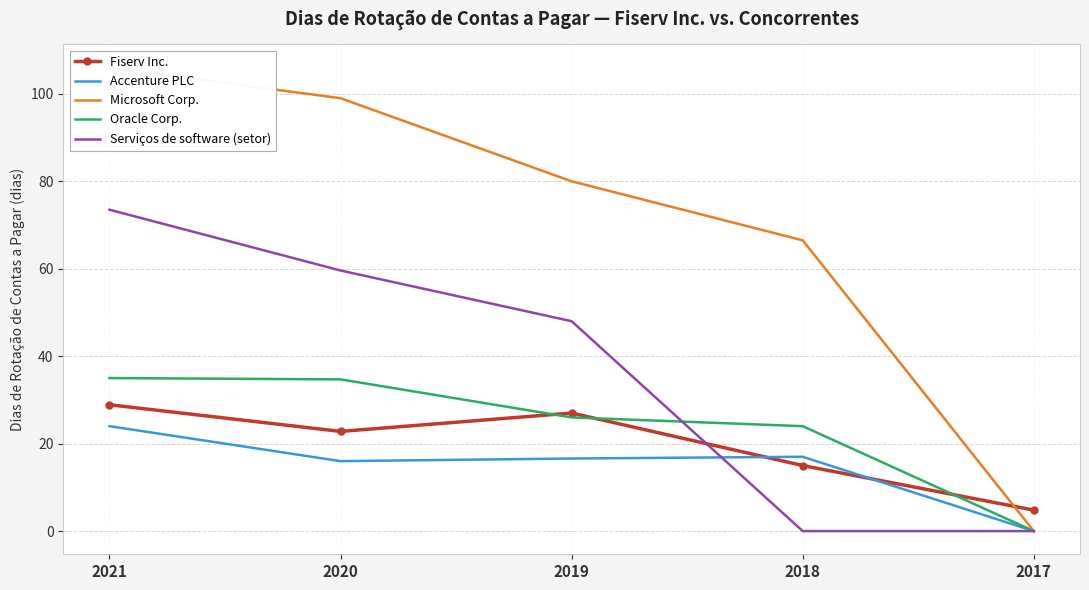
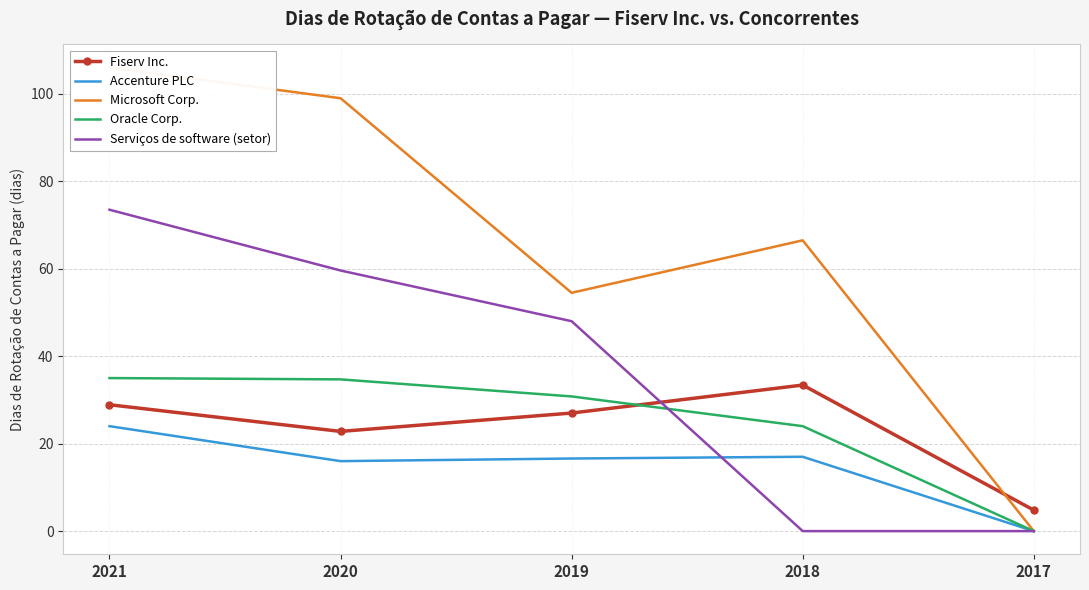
  {
    "Fiserv Inc.": {
      "2021": 29,
      "2020": 23,
      "2019": 27,
-     "2018": 15,
+     "2018": 33,
      "2017": 5
    },
    "Accenture PLC": {
      "2021": 24,
      "2020": 16,
      "2019": 17,
      "2018": 17
    },
    "Microsoft Corp.": {
      "2020": 99,
-     "2019": 80,
+     "2019": 55,
      "2018": 67
    },
    "Oracle Corp.": {
      "2021": 35,
      "2020": 35,
-     "2019": 26,
+     "2019": 31,
      "2018": 24
    },
    "Serviços de software (setor)": {
      "2021": 74,
      "2020": 60,
      "2019": 48,
      "2018": 0
    }
  }
